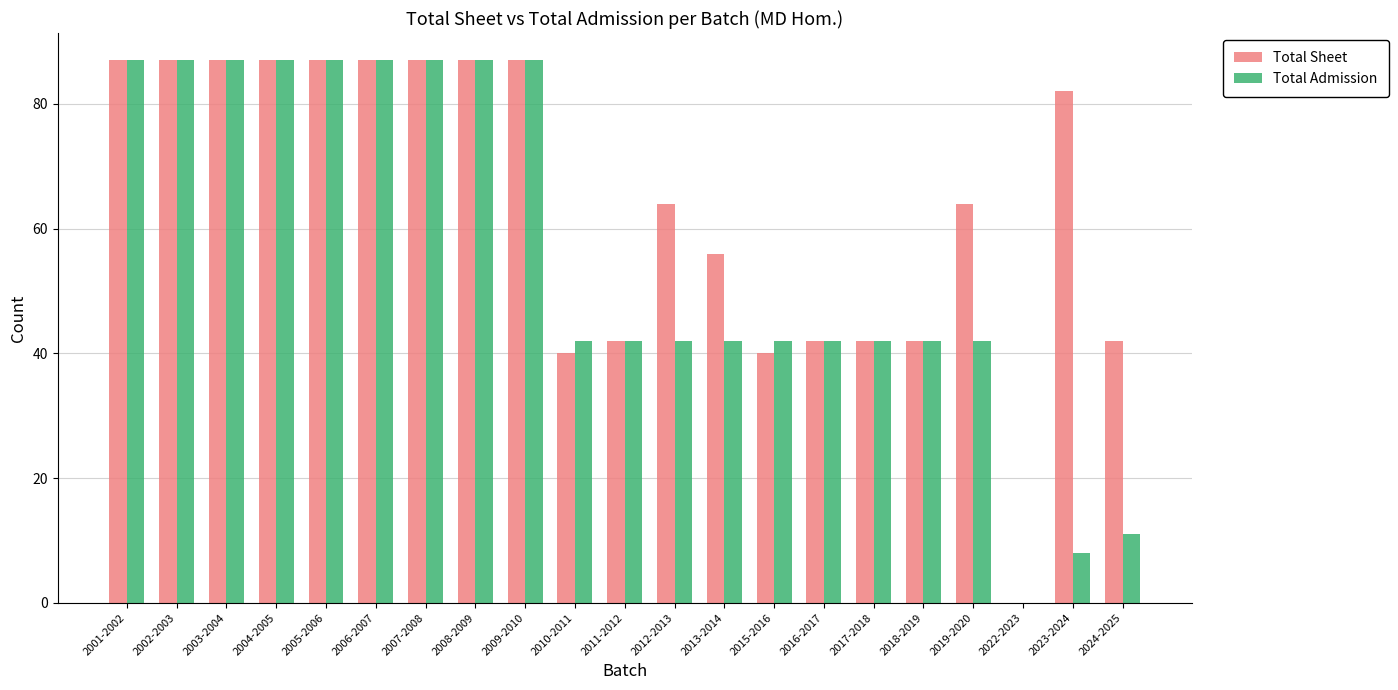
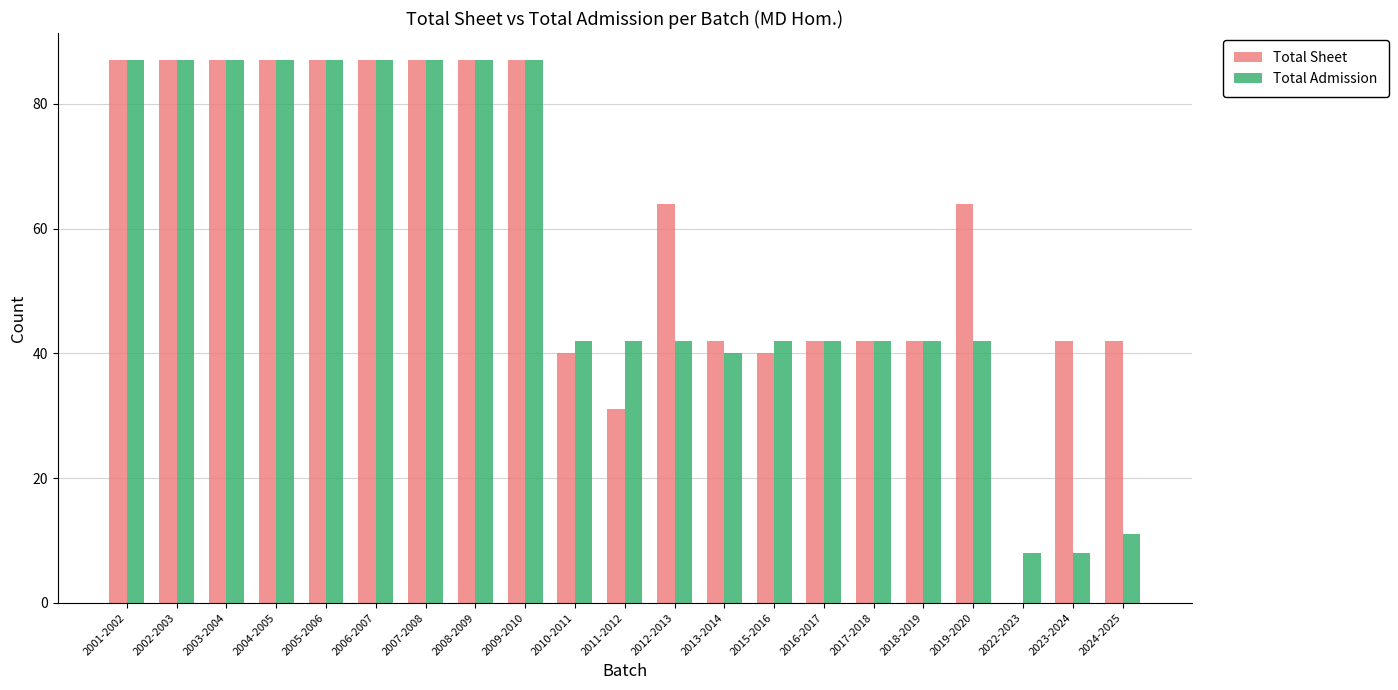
  {
    "Total Sheet": {
      "2001-2002": 87,
      "2002-2003": 87,
      "2003-2004": 87,
      "2004-2005": 87,
      "2005-2006": 87,
      "2006-2007": 87,
      "2007-2008": 87,
      "2008-2009": 87,
      "2009-2010": 87,
      "2010-2011": 40,
-     "2011-2012": 42,
+     "2011-2012": 31,
      "2012-2013": 64,
-     "2013-2014": 56,
+     "2013-2014": 42,
      "2015-2016": 40,
      "2016-2017": 42,
      "2017-2018": 42,
      "2018-2019": 42,
      "2019-2020": 64,
      "2022-2023": 0,
-     "2023-2024": 82,
+     "2023-2024": 42,
      "2024-2025": 42
    },
    "Total Admission": {
      "2001-2002": 87,
      "2002-2003": 87,
      "2003-2004": 87,
      "2004-2005": 87,
      "2005-2006": 87,
      "2006-2007": 87,
      "2007-2008": 87,
      "2008-2009": 87,
      "2009-2010": 87,
      "2010-2011": 42,
      "2011-2012": 42,
      "2012-2013": 42,
-     "2013-2014": 42,
+     "2013-2014": 40,
      "2015-2016": 42,
      "2016-2017": 42,
      "2017-2018": 42,
      "2018-2019": 42,
      "2019-2020": 42,
-     "2022-2023": 0,
+     "2022-2023": 8,
      "2023-2024": 8,
      "2024-2025": 11
    }
  }
